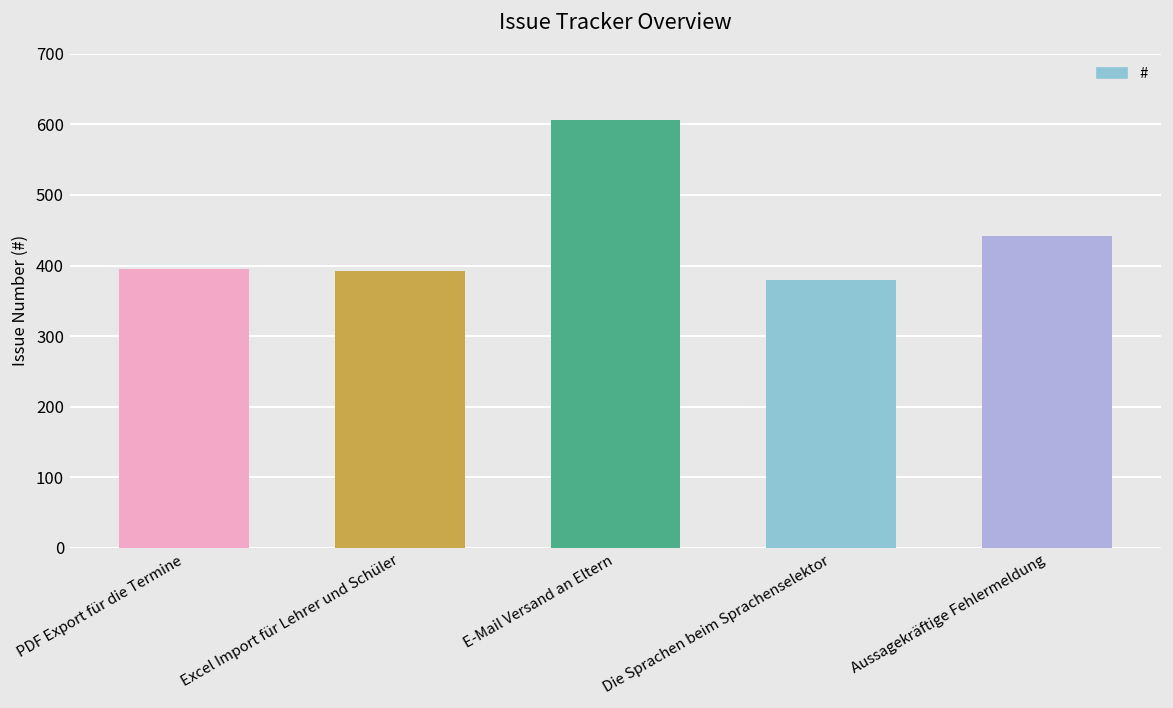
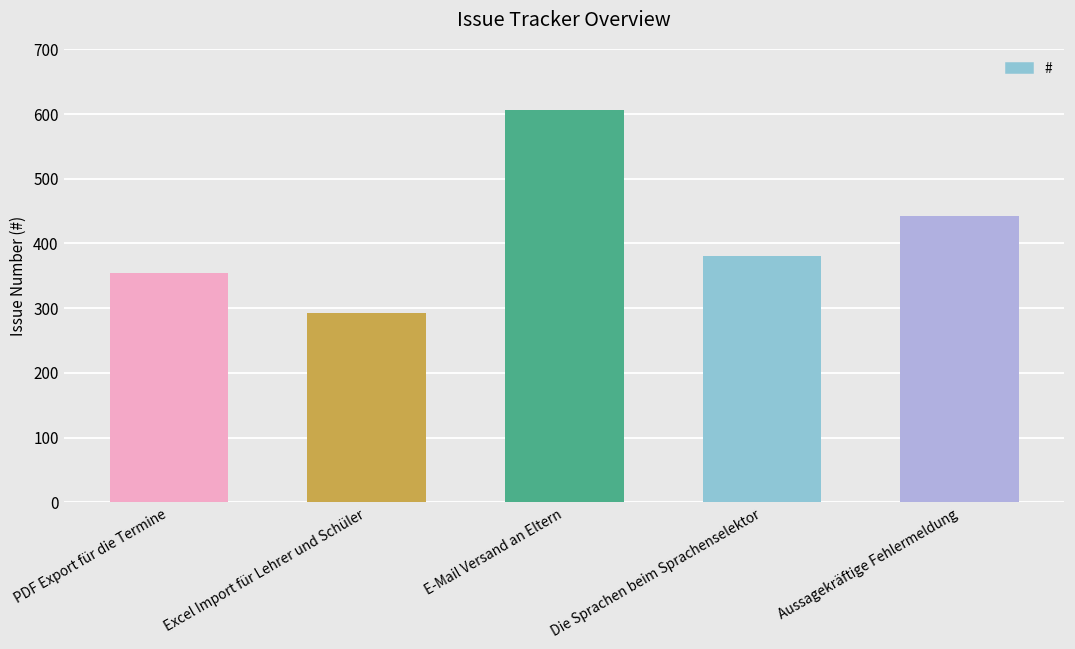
  {
-   "PDF Export für die Termine": 400,
-   "Excel Import für Lehrer und Schüler": 390,
+   "PDF Export für die Termine": 350,
+   "Excel Import für Lehrer und Schüler": 290,
    "E-Mail Versand an Eltern": 610,
    "Die Sprachen beim Sprachenselektor": 380,
    "Aussagekräftige Fehlermeldung": 440
  }
